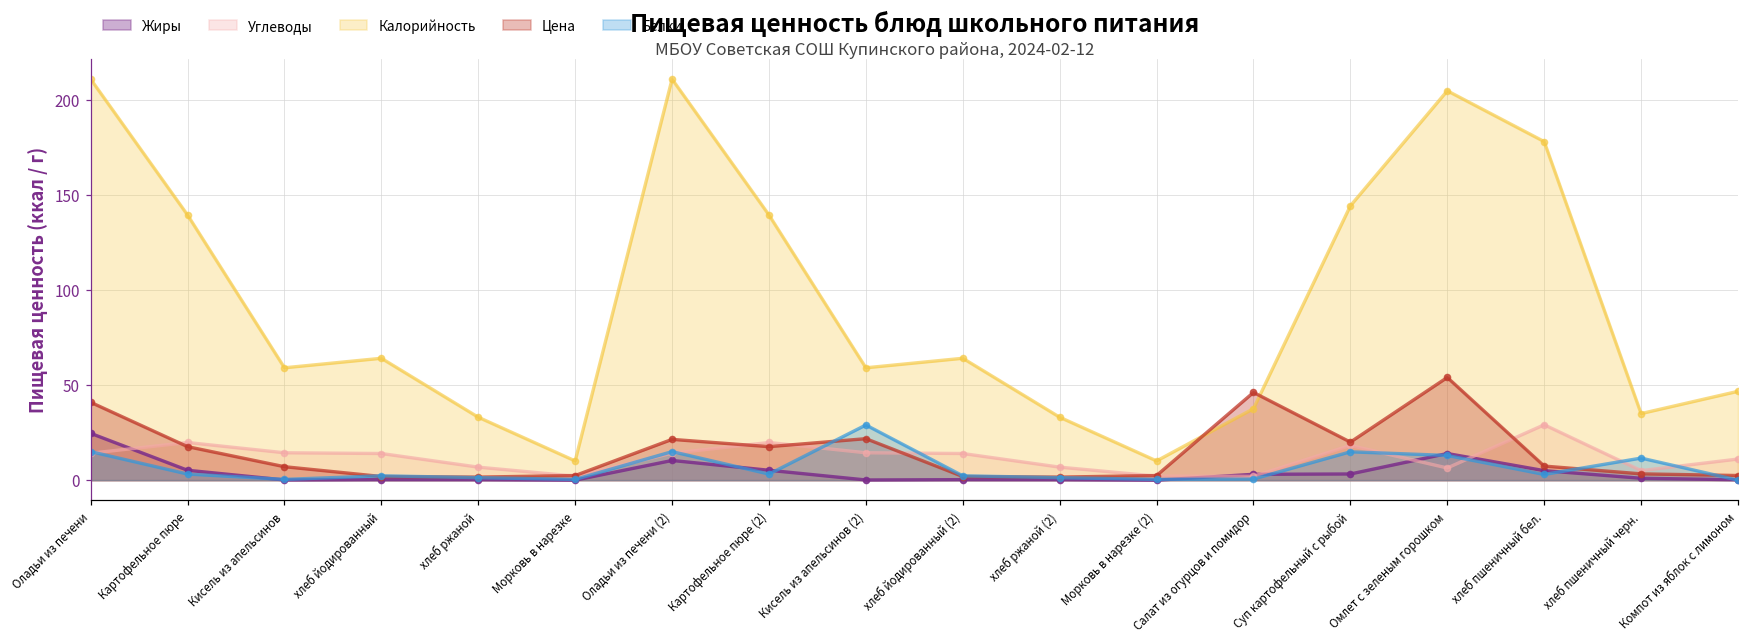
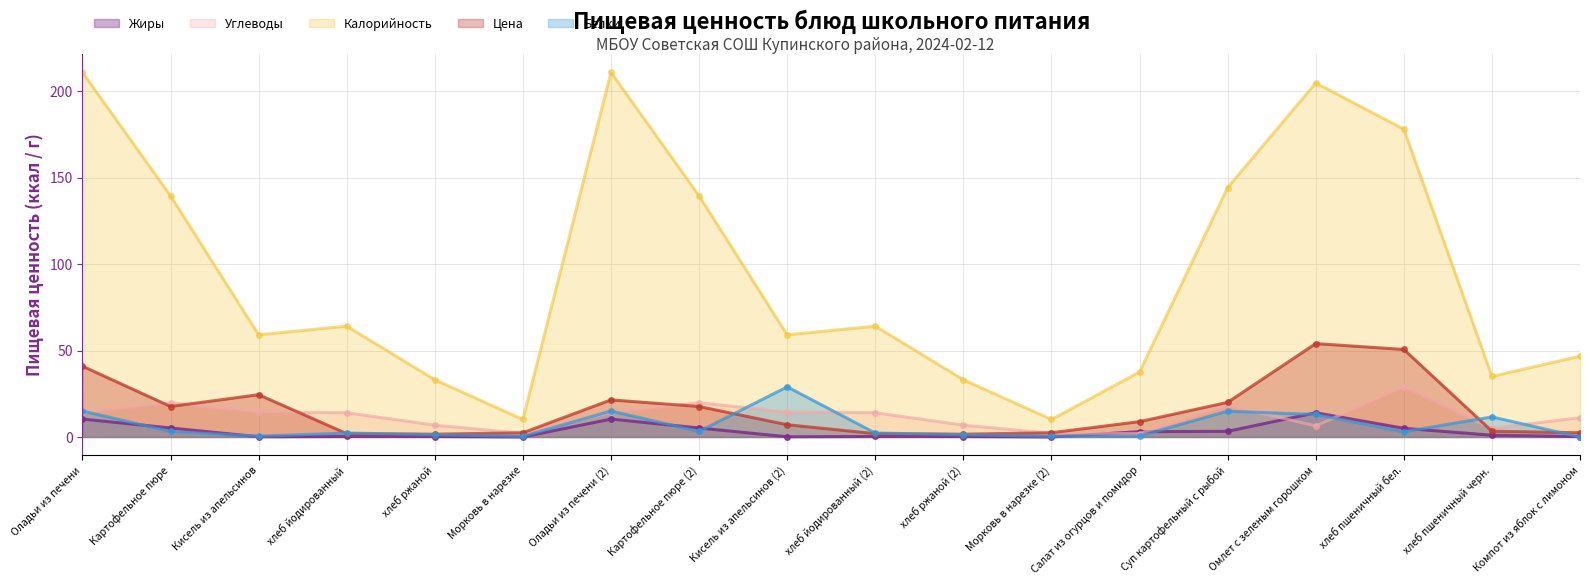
  {
    "Жиры": {
-     "Оладьи из печени": 25,
+     "Оладьи из печени": 10,
      "Картофельное пюре": 5,
      "хлеб йодированный": 0,
      "Оладьи из печени (2)": 10,
      "Картофельное пюре (2)": 5,
      "Кисель из апельсинов (2)": 0,
      "хлеб йодированный (2)": 0,
      "Суп картофельный с рыбой": 3,
      "хлеб пшеничный бел.": 5,
      "хлеб пшеничный черн.": 1
    },
    "Цена": {
      "Оладьи из печени": 41,
      "Картофельное пюре": 18,
-     "Кисель из апельсинов": 7,
+     "Кисель из апельсинов": 24,
      "Оладьи из печени (2)": 21,
      "Картофельное пюре (2)": 18,
-     "Кисель из апельсинов (2)": 22,
-     "Салат из огурцов и помидор": 46,
+     "Кисель из апельсинов (2)": 7,
+     "Салат из огурцов и помидор": 9,
      "Суп картофельный с рыбой": 20,
      "Омлет с зеленым горошком": 54,
-     "хлеб пшеничный бел.": 7,
+     "хлеб пшеничный бел.": 51,
      "хлеб пшеничный черн.": 3,
      "Компот из яблок с лимоном": 2
    },
    "Белки": {
      "Картофельное пюре": 3,
      "Картофельное пюре (2)": 3,
      "Кисель из апельсинов (2)": 29,
      "Суп картофельный с рыбой": 15,
      "хлеб пшеничный бел.": 3,
      "хлеб пшеничный черн.": 12
    }
  }
